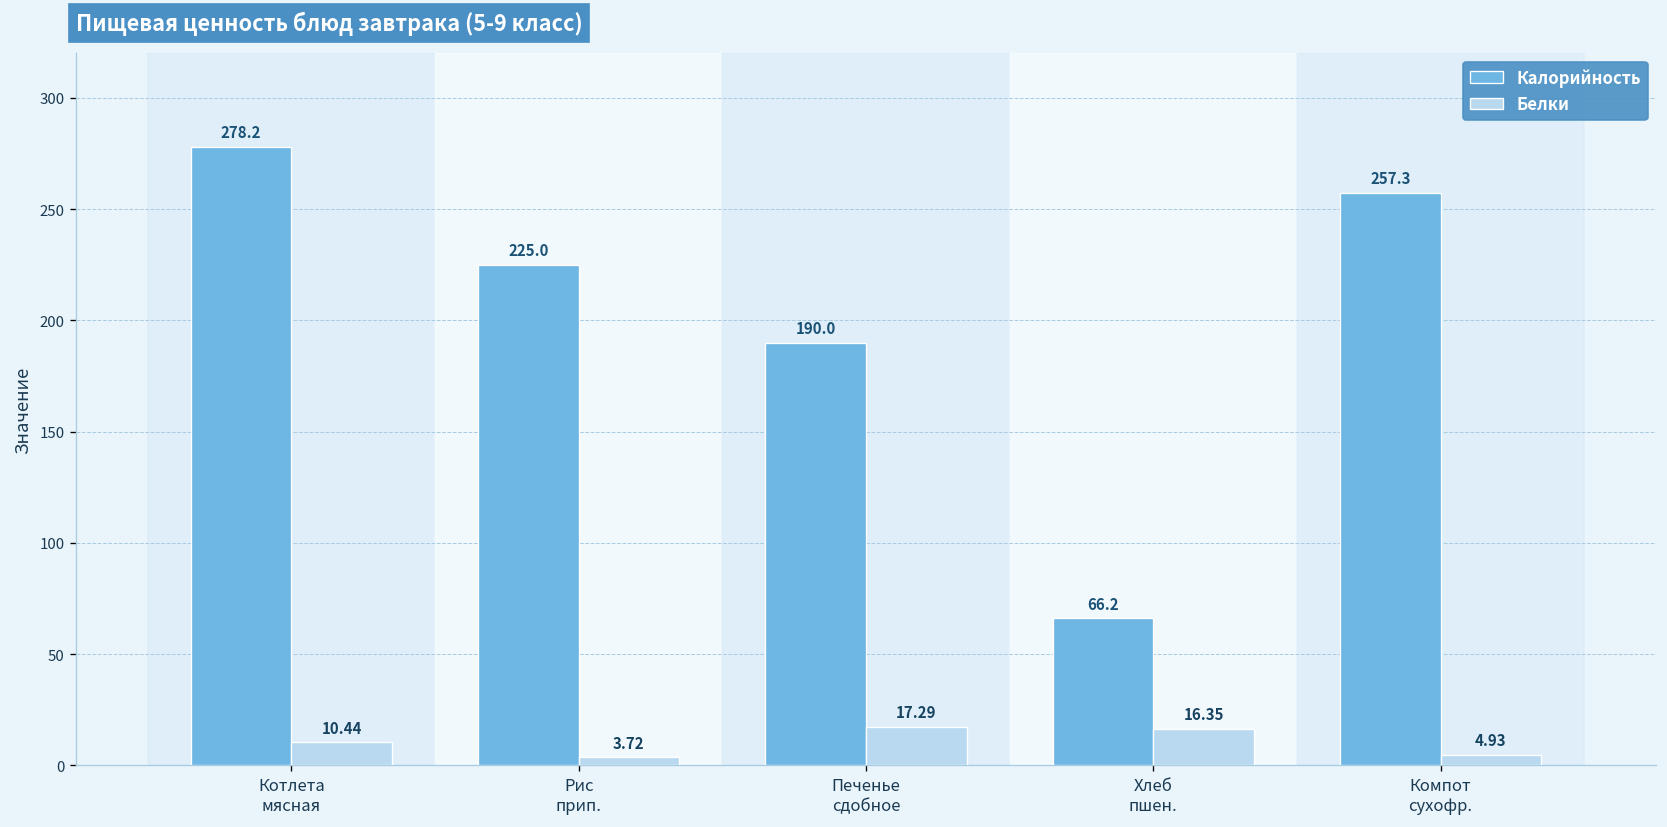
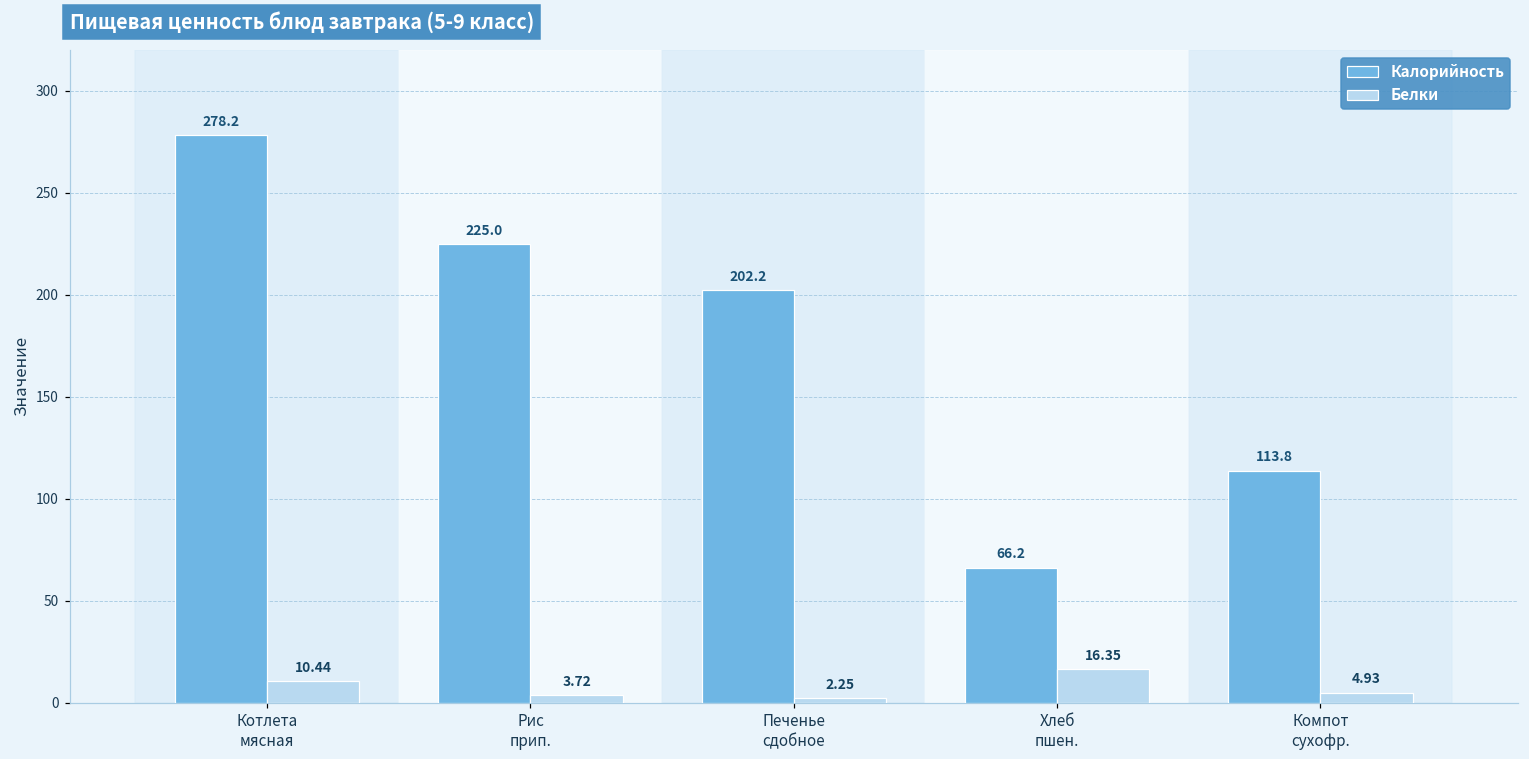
  {
    "Калорийность": {
      "Котлета мясная": 278.2,
      "Рис прип.": 225.0,
-     "Печенье сдобное": 190.0,
+     "Печенье сдобное": 202.2,
      "Хлеб пшен.": 66.2,
-     "Компот сухофр.": 257.3
+     "Компот сухофр.": 113.8
    },
    "Белки": {
      "Котлета мясная": 10.44,
      "Рис прип.": 3.72,
-     "Печенье сдобное": 17.29,
+     "Печенье сдобное": 2.25,
      "Хлеб пшен.": 16.35,
      "Компот сухофр.": 4.93
    }
  }
